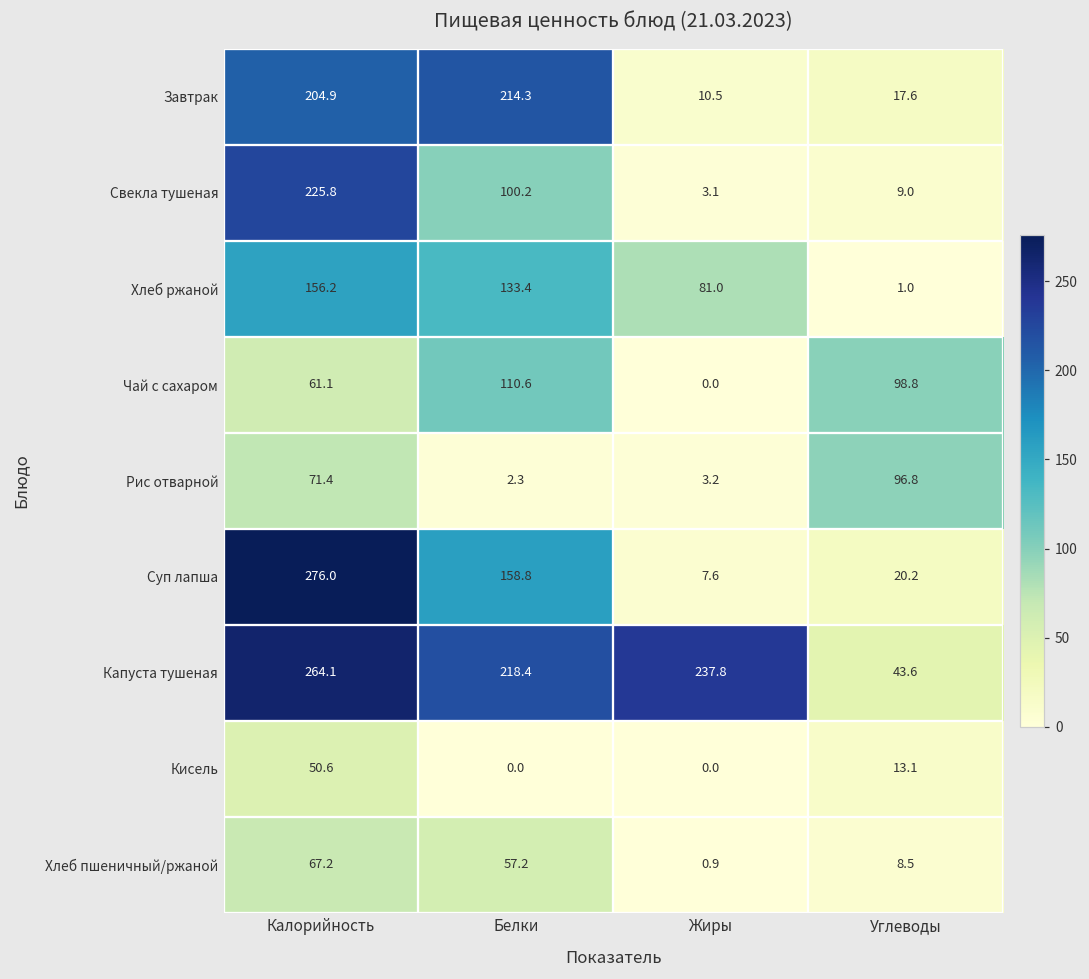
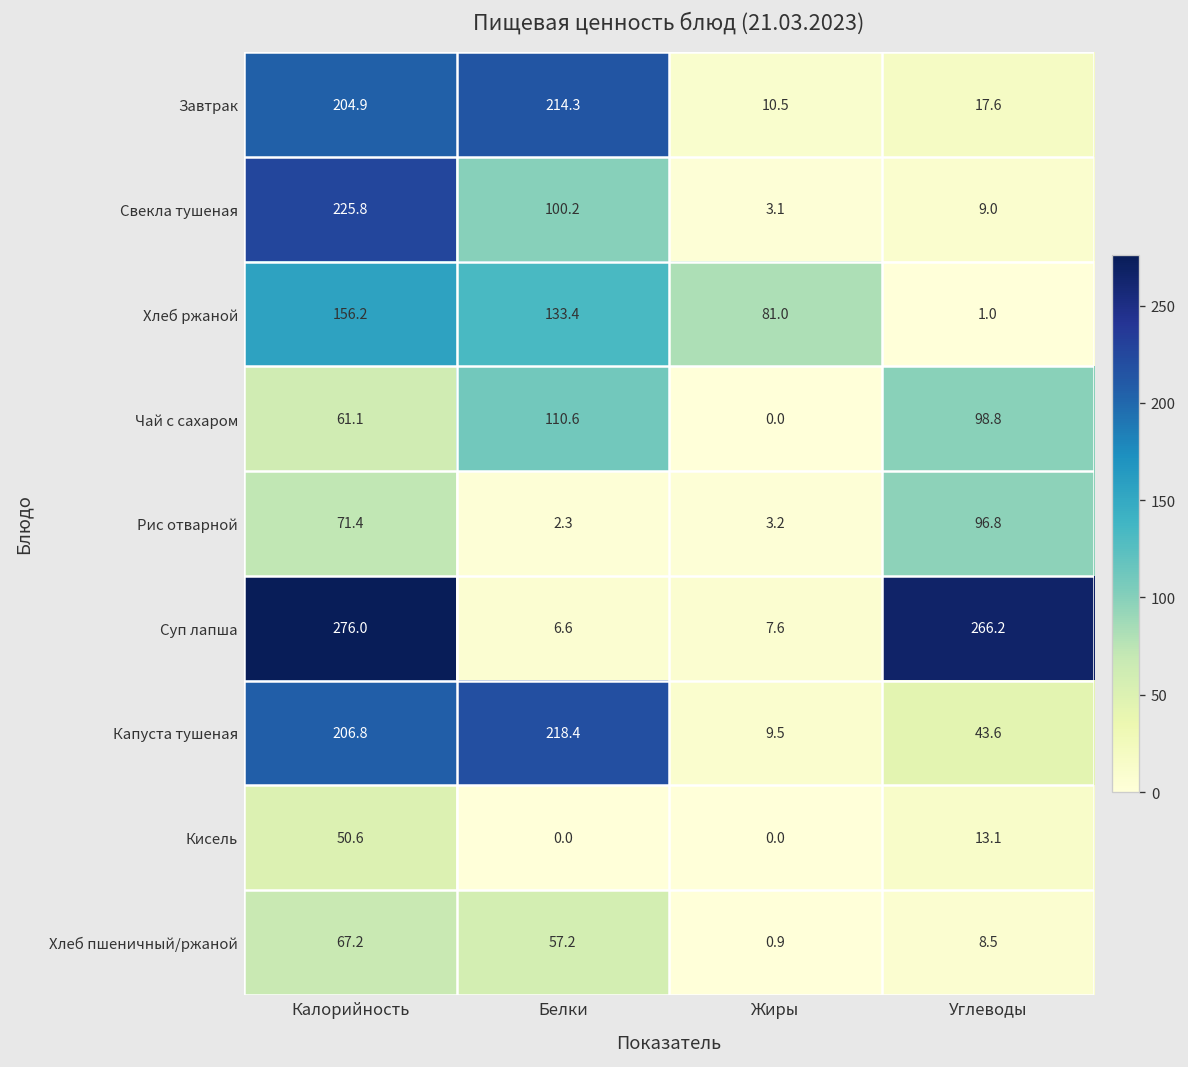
  {
    "Завтрак": {
      "Калорийность": 204.9,
      "Белки": 214.3,
      "Жиры": 10.5,
      "Углеводы": 17.6
    },
    "Свекла тушеная": {
      "Калорийность": 225.8,
      "Белки": 100.2,
      "Жиры": 3.1,
      "Углеводы": 9.0
    },
    "Хлеб ржаной": {
      "Калорийность": 156.2,
      "Белки": 133.4,
      "Жиры": 81.0,
      "Углеводы": 1.0
    },
    "Чай с сахаром": {
      "Калорийность": 61.1,
      "Белки": 110.6,
      "Жиры": 0.0,
      "Углеводы": 98.8
    },
    "Рис отварной": {
      "Калорийность": 71.4,
      "Белки": 2.3,
      "Жиры": 3.2,
      "Углеводы": 96.8
    },
    "Суп лапша": {
      "Калорийность": 276.0,
-     "Белки": 158.8,
+     "Белки": 6.6,
      "Жиры": 7.6,
-     "Углеводы": 20.2
+     "Углеводы": 266.2
    },
    "Капуста тушеная": {
-     "Калорийность": 264.1,
+     "Калорийность": 206.8,
      "Белки": 218.4,
-     "Жиры": 237.8,
+     "Жиры": 9.5,
      "Углеводы": 43.6
    },
    "Кисель": {
      "Калорийность": 50.6,
      "Белки": 0.0,
      "Жиры": 0.0,
      "Углеводы": 13.1
    },
    "Хлеб пшеничный/ржаной": {
      "Калорийность": 67.2,
      "Белки": 57.2,
      "Жиры": 0.9,
      "Углеводы": 8.5
    }
  }
